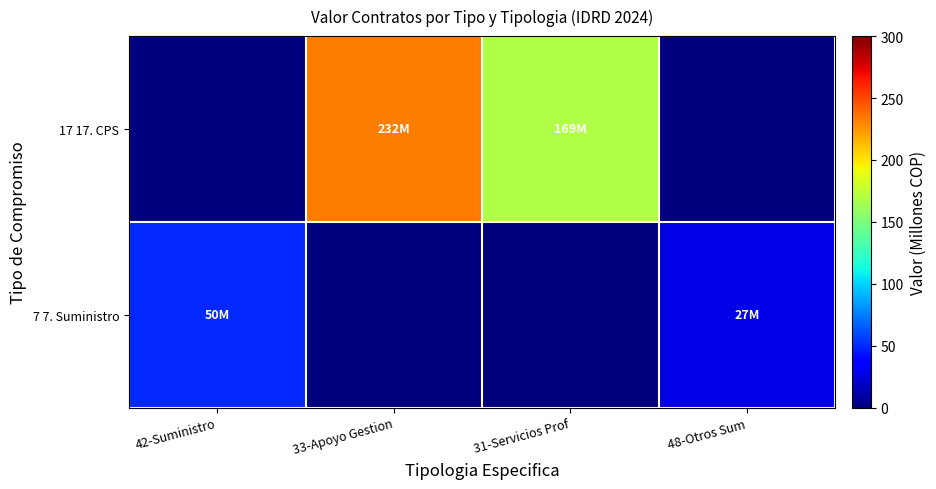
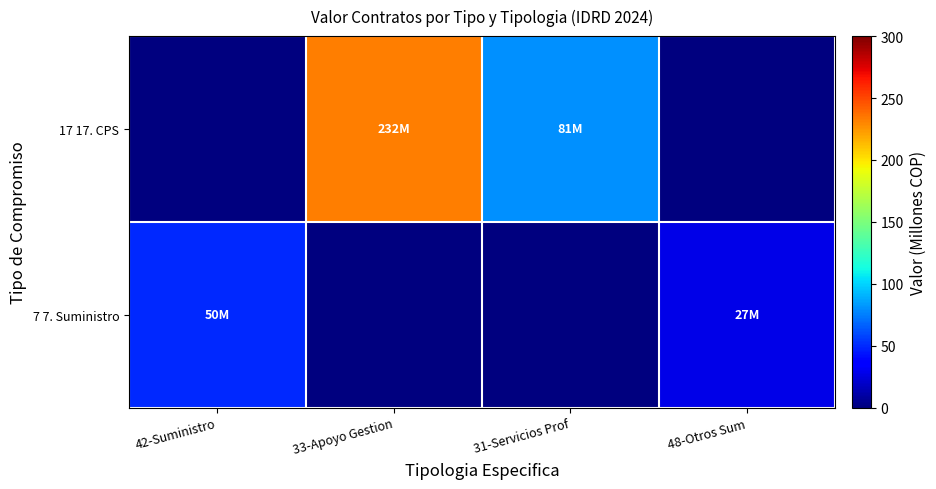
  {
    "17 17. CPS": {
      "33-Apoyo Gestion": "232M",
-     "31-Servicios Prof": "169M"
+     "31-Servicios Prof": "81M"
    },
    "7 7. Suministro": {
      "42-Suministro": "50M",
      "48-Otros Sum": "27M"
    }
  }
